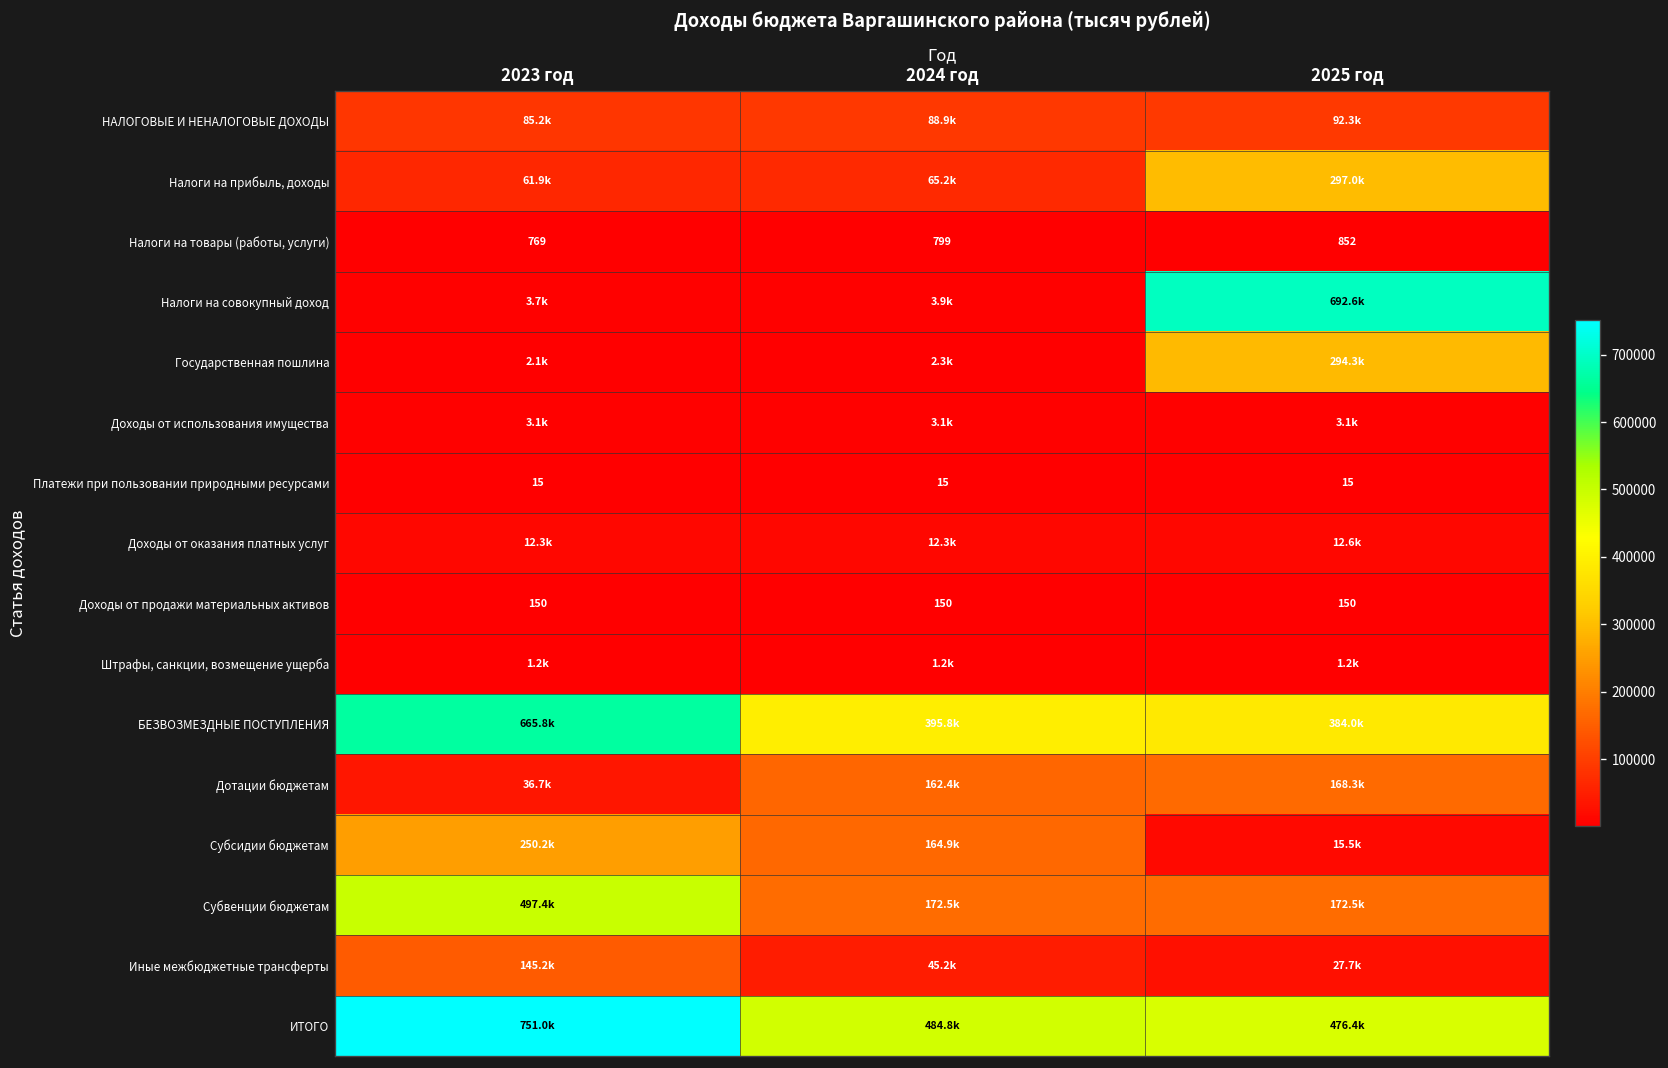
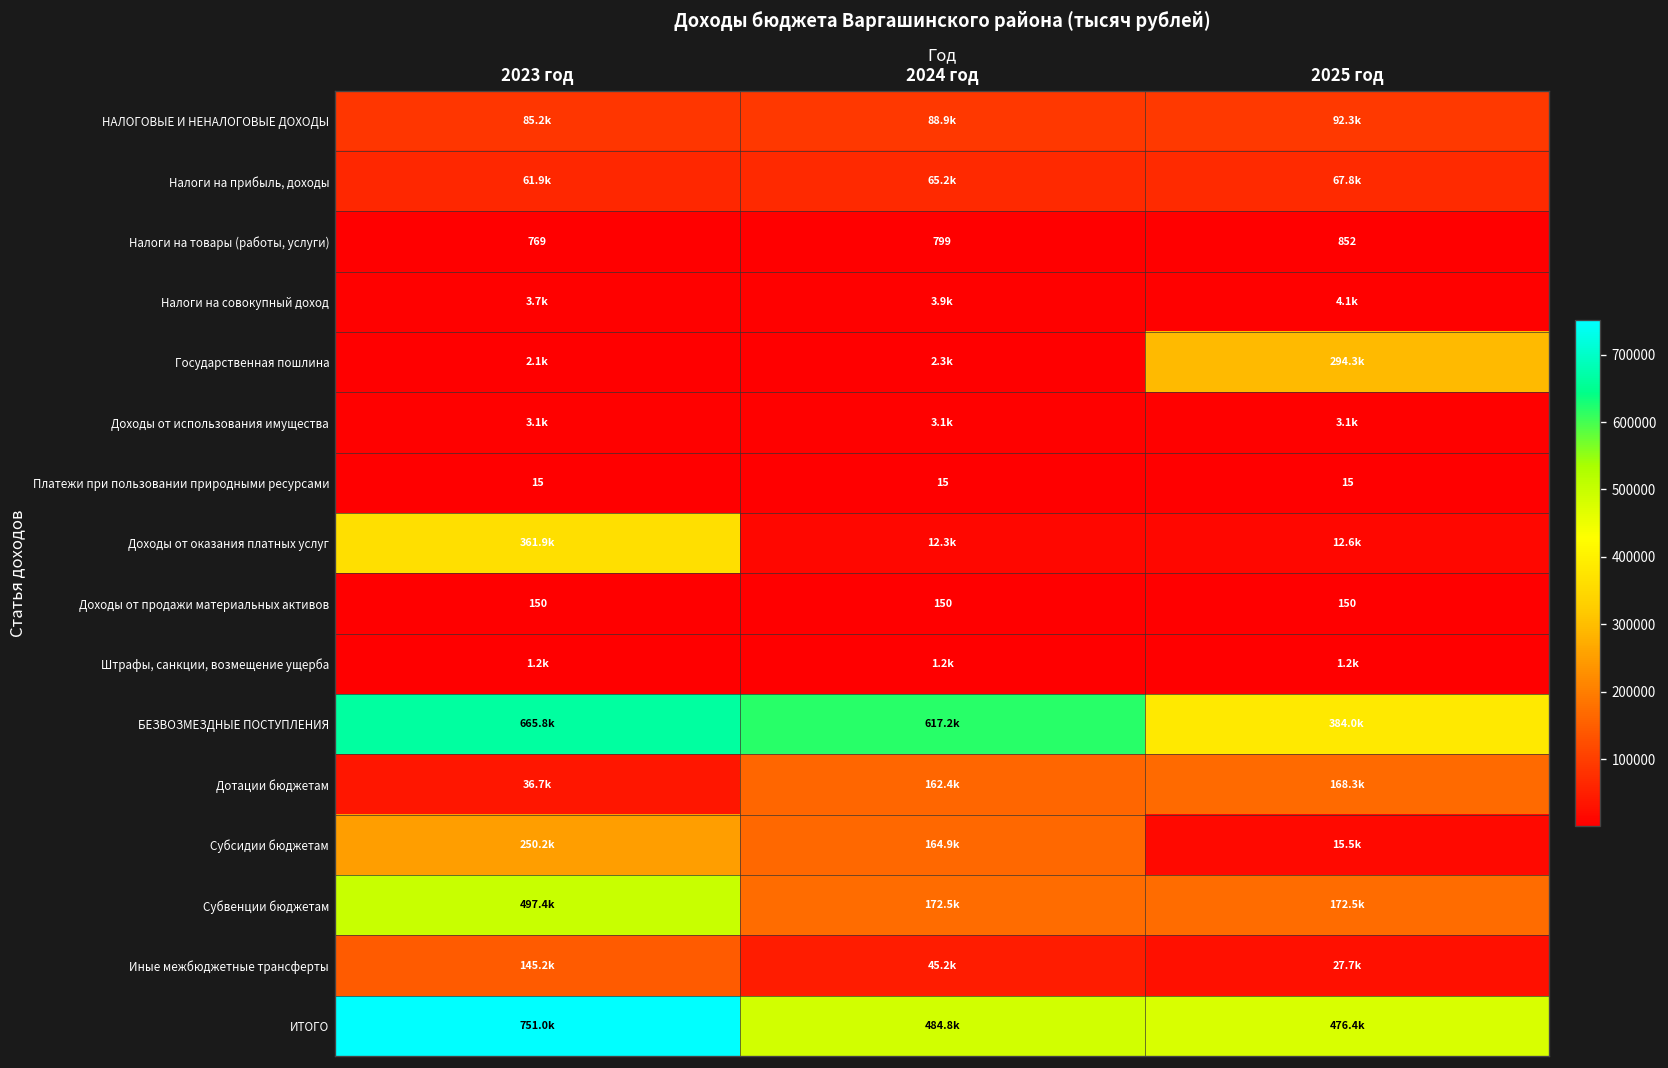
  {
    "НАЛОГОВЫЕ И НЕНАЛОГОВЫЕ ДОХОДЫ": {
      "2023 год": "85.2k",
      "2024 год": "88.9k",
      "2025 год": "92.3k"
    },
    "Налоги на прибыль, доходы": {
      "2023 год": "61.9k",
      "2024 год": "65.2k",
-     "2025 год": "297.0k"
+     "2025 год": "67.8k"
    },
    "Налоги на товары (работы, услуги)": {
      "2023 год": "769",
      "2024 год": "799",
      "2025 год": "852"
    },
    "Налоги на совокупный доход": {
      "2023 год": "3.7k",
      "2024 год": "3.9k",
-     "2025 год": "692.6k"
+     "2025 год": "4.1k"
    },
    "Государственная пошлина": {
      "2023 год": "2.1k",
      "2024 год": "2.3k",
      "2025 год": "294.3k"
    },
    "Доходы от использования имущества": {
      "2023 год": "3.1k",
      "2024 год": "3.1k",
      "2025 год": "3.1k"
    },
    "Платежи при пользовании природными ресурсами": {
      "2023 год": "15",
      "2024 год": "15",
      "2025 год": "15"
    },
    "Доходы от оказания платных услуг": {
-     "2023 год": "12.3k",
+     "2023 год": "361.9k",
      "2024 год": "12.3k",
      "2025 год": "12.6k"
    },
    "Доходы от продажи материальных активов": {
      "2023 год": "150",
      "2024 год": "150",
      "2025 год": "150"
    },
    "Штрафы, санкции, возмещение ущерба": {
      "2023 год": "1.2k",
      "2024 год": "1.2k",
      "2025 год": "1.2k"
    },
    "БЕЗВОЗМЕЗДНЫЕ ПОСТУПЛЕНИЯ": {
      "2023 год": "665.8k",
-     "2024 год": "395.8k",
+     "2024 год": "617.2k",
      "2025 год": "384.0k"
    },
    "Дотации бюджетам": {
      "2023 год": "36.7k",
      "2024 год": "162.4k",
      "2025 год": "168.3k"
    },
    "Субсидии бюджетам": {
      "2023 год": "250.2k",
      "2024 год": "164.9k",
      "2025 год": "15.5k"
    },
    "Субвенции бюджетам": {
      "2023 год": "497.4k",
      "2024 год": "172.5k",
      "2025 год": "172.5k"
    },
    "Иные межбюджетные трансферты": {
      "2023 год": "145.2k",
      "2024 год": "45.2k",
      "2025 год": "27.7k"
    },
    "ИТОГО": {
      "2023 год": "751.0k",
      "2024 год": "484.8k",
      "2025 год": "476.4k"
    }
  }
